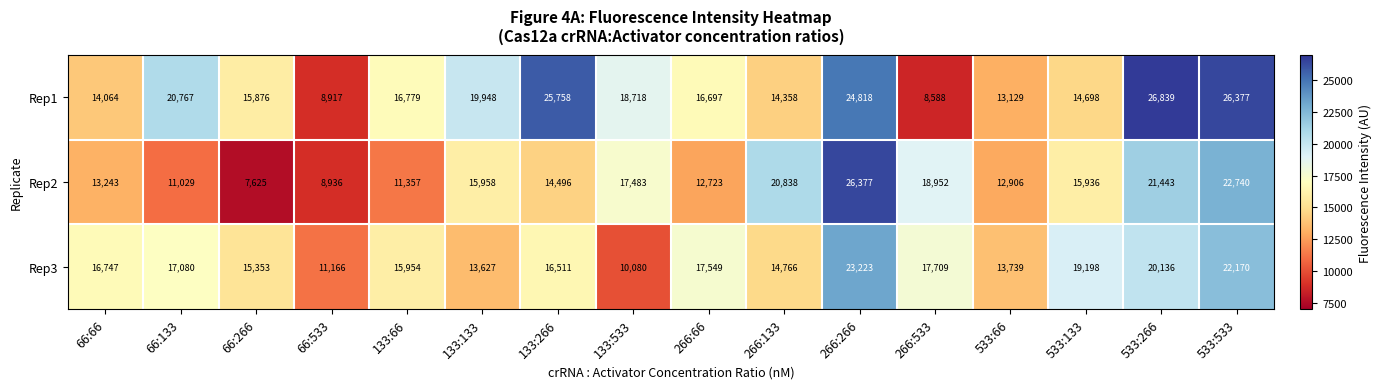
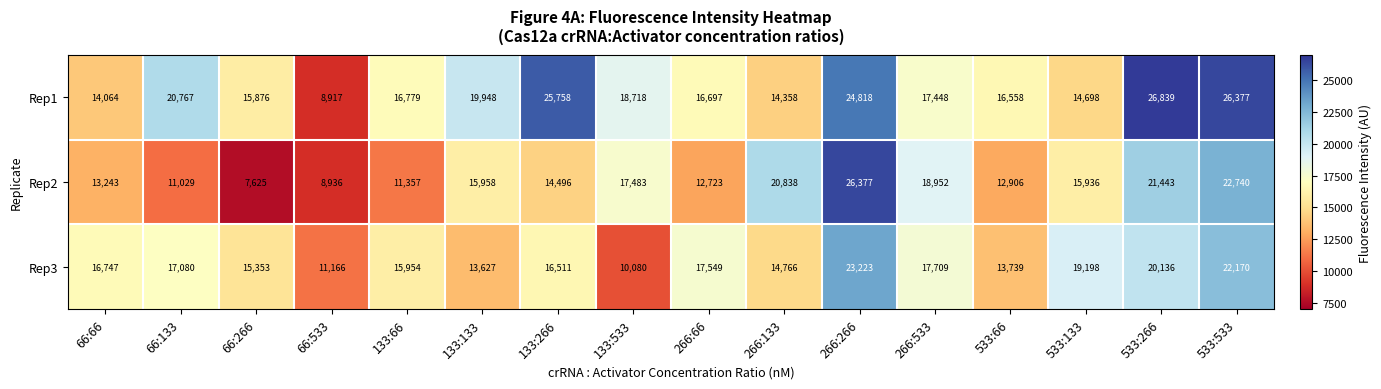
  {
    "Rep1": {
      "66:66": "14,064",
      "66:133": "20,767",
      "66:266": "15,876",
      "66:533": "8,917",
      "133:66": "16,779",
      "133:133": "19,948",
      "133:266": "25,758",
      "133:533": "18,718",
      "266:66": "16,697",
      "266:133": "14,358",
      "266:266": "24,818",
-     "266:533": "8,588",
-     "533:66": "13,129",
+     "266:533": "17,448",
+     "533:66": "16,558",
      "533:133": "14,698",
      "533:266": "26,839",
      "533:533": "26,377"
    },
    "Rep2": {
      "66:66": "13,243",
      "66:133": "11,029",
      "66:266": "7,625",
      "66:533": "8,936",
      "133:66": "11,357",
      "133:133": "15,958",
      "133:266": "14,496",
      "133:533": "17,483",
      "266:66": "12,723",
      "266:133": "20,838",
      "266:266": "26,377",
      "266:533": "18,952",
      "533:66": "12,906",
      "533:133": "15,936",
      "533:266": "21,443",
      "533:533": "22,740"
    },
    "Rep3": {
      "66:66": "16,747",
      "66:133": "17,080",
      "66:266": "15,353",
      "66:533": "11,166",
      "133:66": "15,954",
      "133:133": "13,627",
      "133:266": "16,511",
      "133:533": "10,080",
      "266:66": "17,549",
      "266:133": "14,766",
      "266:266": "23,223",
      "266:533": "17,709",
      "533:66": "13,739",
      "533:133": "19,198",
      "533:266": "20,136",
      "533:533": "22,170"
    }
  }
